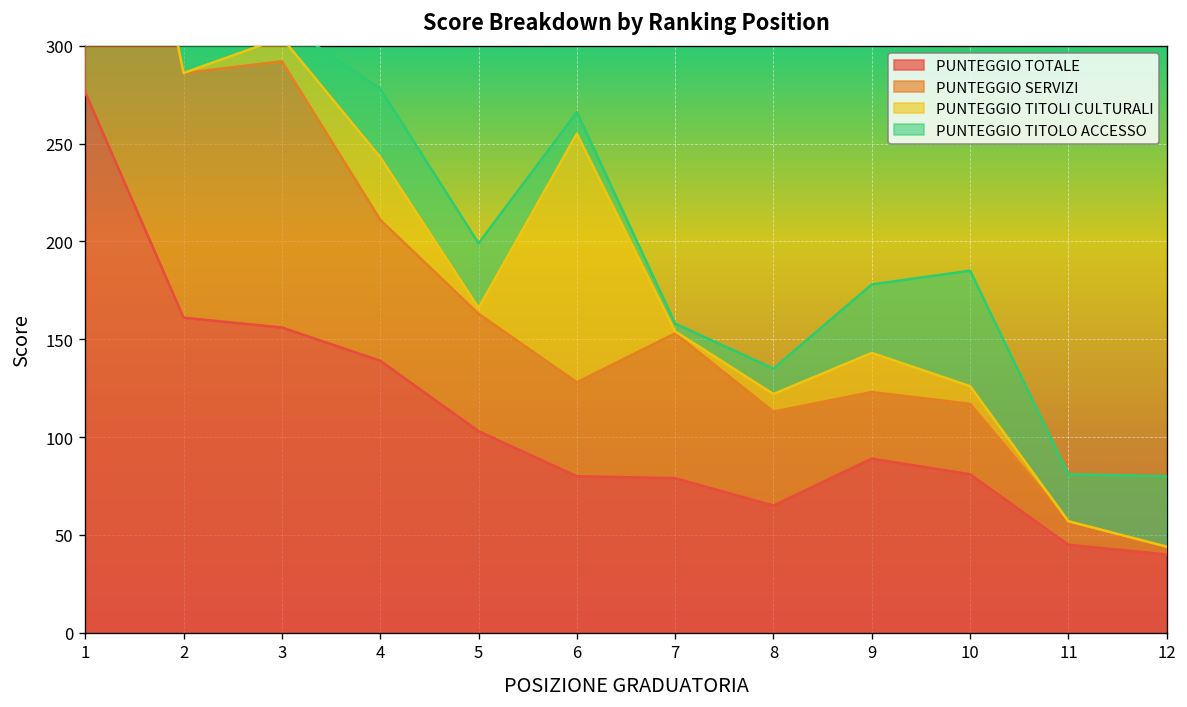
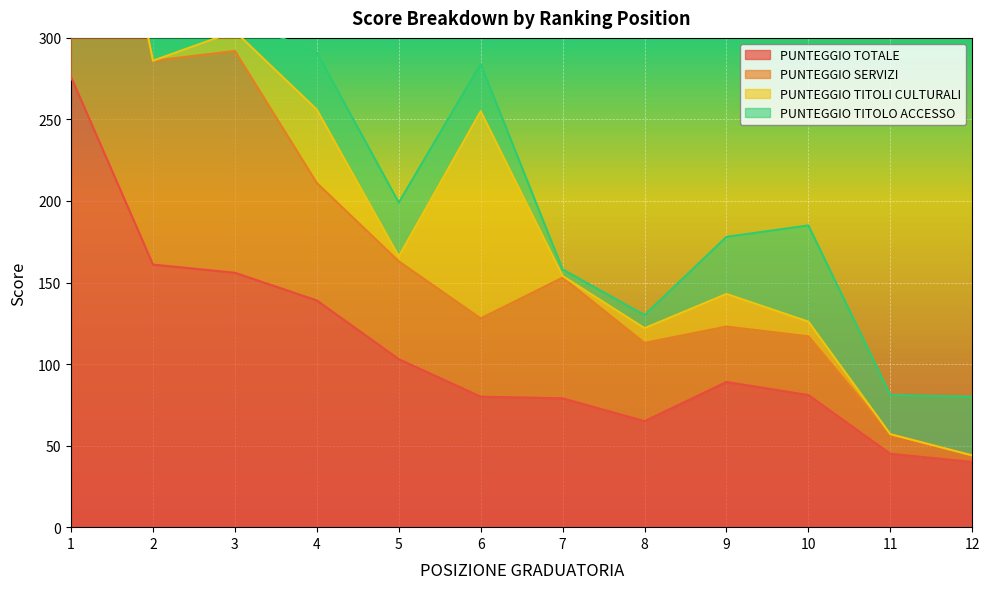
  {
    "PUNTEGGIO TITOLI CULTURALI": {
-     "4": 32,
+     "4": 45,
      "5": 166,
      "6": 255,
      "8": 122,
      "9": 143,
      "10": 126
    },
    "PUNTEGGIO TITOLO ACCESSO": {
      "4": 35,
      "5": 33,
-     "6": 11,
+     "6": 29,
      "7": 4,
-     "8": 13,
+     "8": 8,
      "9": 35,
      "10": 59,
      "11": 24,
      "12": 36
    }
  }
